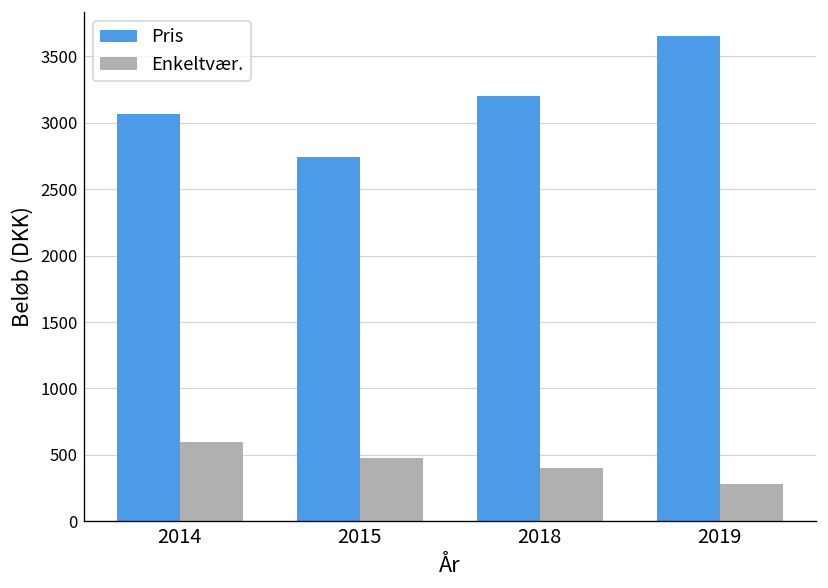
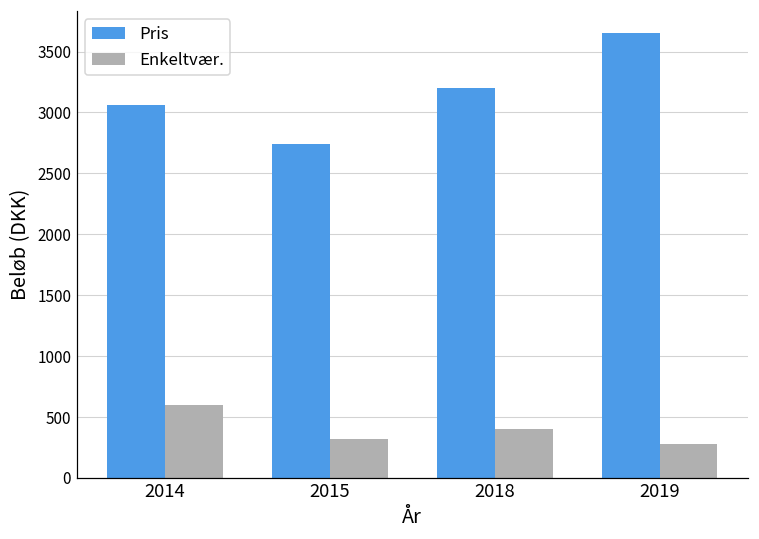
  {
    "Pris": {
      "2014": 3060,
      "2015": 2750,
      "2018": 3200,
      "2019": 3650
    },
    "Enkeltvær.": {
      "2014": 600,
-     "2015": 480,
+     "2015": 320,
      "2018": 400,
      "2019": 280
    }
  }
